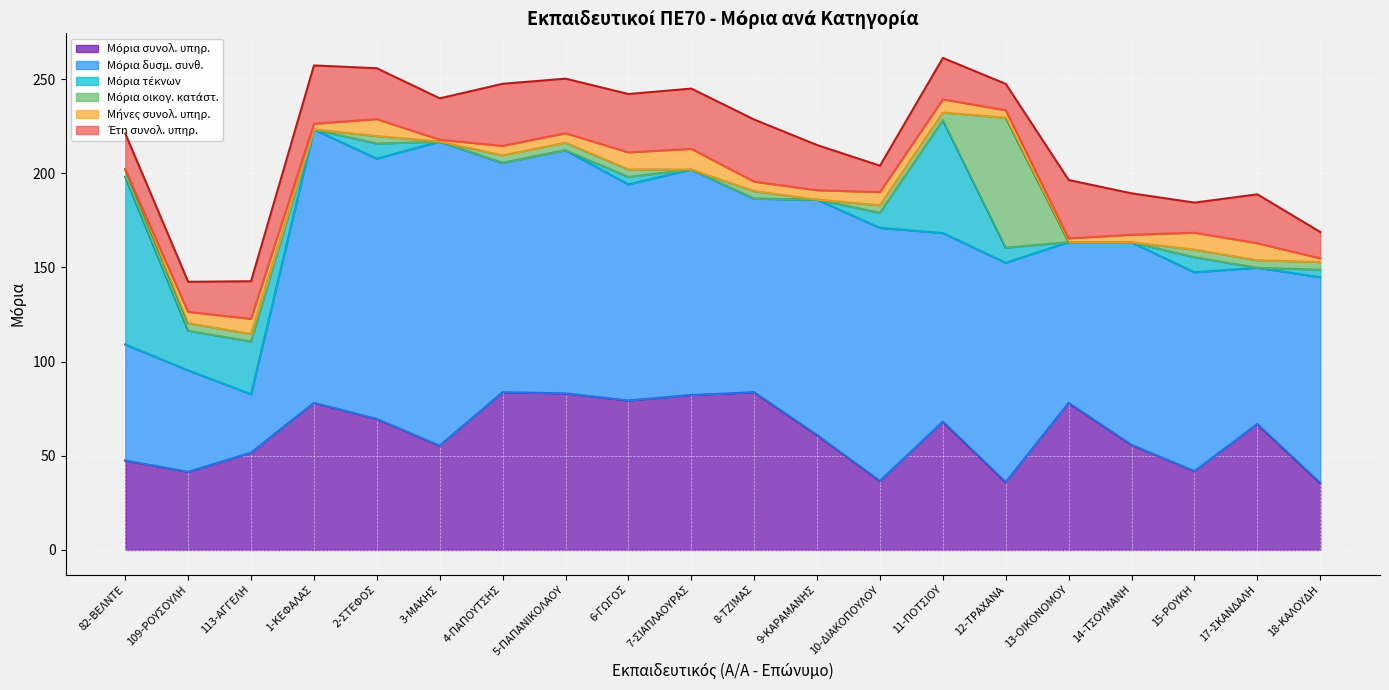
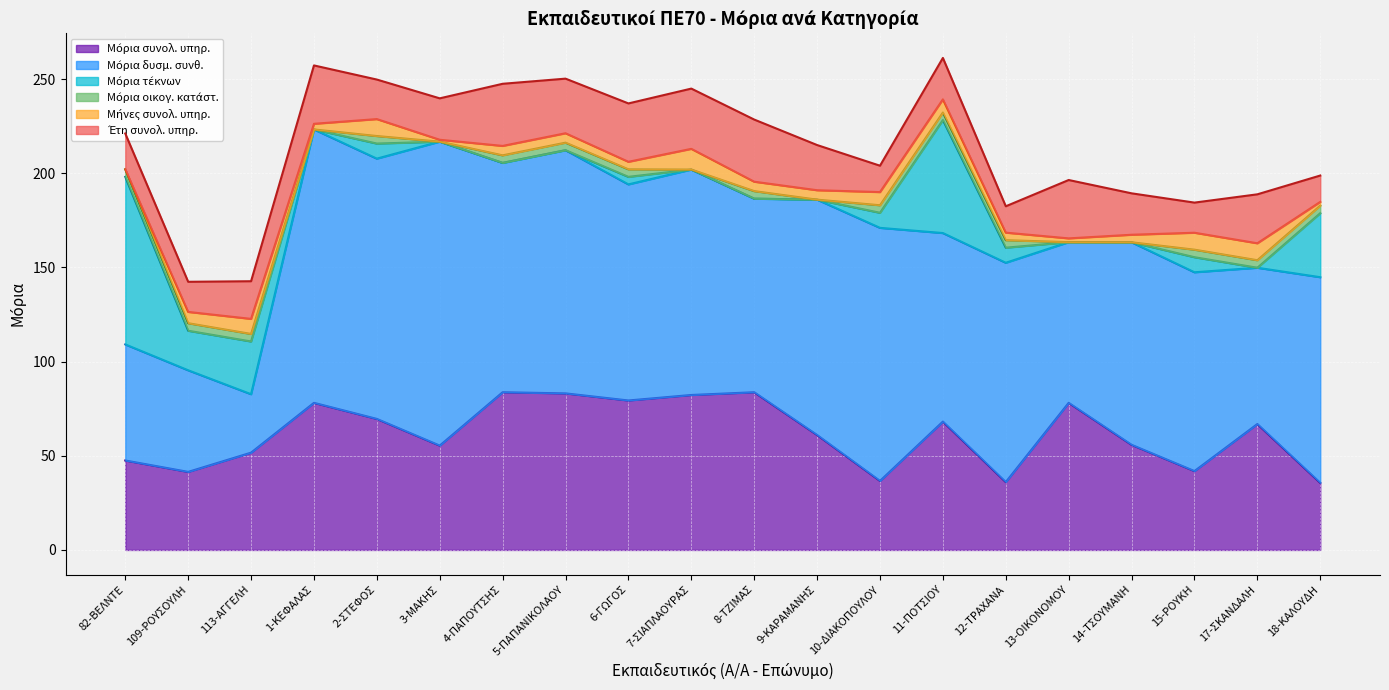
  {
    "Μόρια συνολ. υπηρ.": {
      "82-ΒΕΛΝΤΕ": 48,
      "109-ΡΟΥΣΟΥΛΗ": 41,
      "113-ΑΓΓΕΛΗ": 52,
      "1-ΚΕΦΑΛΑΣ": 78,
      "2-ΣΤΕΦΟΣ": 70,
      "3-ΜΑΚΗΣ": 55,
      "4-ΠΑΠΟΥΤΣΗΣ": 84,
      "5-ΠΑΠΑΝΙΚΟΛΑΟΥ": 83,
      "6-ΓΩΓΟΣ": 79,
      "7-ΣΙΑΠΛΑΟΥΡΑΣ": 82,
      "8-ΤΖΙΜΑΣ": 84,
      "9-ΚΑΡΑΜΑΝΗΣ": 61,
      "10-ΔΙΑΚΟΠΟΥΛΟΥ": 37,
      "11-ΠΟΤΣΙΟΥ": 68,
      "12-ΤΡΑΧΑΝΑ": 36,
      "13-ΟΙΚΟΝΟΜΟΥ": 78,
      "14-ΤΣΟΥΜΑΝΗ": 56,
      "15-ΡΟΥΚΗ": 42,
      "17-ΣΚΑΝΔΑΛΗ": 67,
      "18-ΚΑΛΟΥΔΗ": 36
    },
    "Μόρια δυσμ. συνθ.": {
      "82-ΒΕΛΝΤΕ": 62,
      "109-ΡΟΥΣΟΥΛΗ": 54,
      "113-ΑΓΓΕΛΗ": 31,
      "2-ΣΤΕΦΟΣ": 138,
      "6-ΓΩΓΟΣ": 115,
      "10-ΔΙΑΚΟΠΟΥΛΟΥ": 134,
      "11-ΠΟΤΣΙΟΥ": 100,
      "12-ΤΡΑΧΑΝΑ": 116,
      "15-ΡΟΥΚΗ": 106,
      "18-ΚΑΛΟΥΔΗ": 109
    },
    "Μόρια τέκνων": {
      "82-ΒΕΛΝΤΕ": 89,
      "109-ΡΟΥΣΟΥΛΗ": 21,
      "113-ΑΓΓΕΛΗ": 28,
      "2-ΣΤΕΦΟΣ": 8,
      "6-ΓΩΓΟΣ": 4,
      "10-ΔΙΑΚΟΠΟΥΛΟΥ": 8,
      "11-ΠΟΤΣΙΟΥ": 60,
      "12-ΤΡΑΧΑΝΑ": 8,
      "15-ΡΟΥΚΗ": 8,
-     "18-ΚΑΛΟΥΔΗ": 4
+     "18-ΚΑΛΟΥΔΗ": 34
    },
    "Μόρια οικογ. κατάστ.": {
      "109-ΡΟΥΣΟΥΛΗ": 4,
      "113-ΑΓΓΕΛΗ": 4,
      "2-ΣΤΕΦΟΣ": 4,
      "4-ΠΑΠΟΥΤΣΗΣ": 4,
      "5-ΠΑΠΑΝΙΚΟΛΑΟΥ": 4,
      "6-ΓΩΓΟΣ": 4,
      "8-ΤΖΙΜΑΣ": 4,
      "10-ΔΙΑΚΟΠΟΥΛΟΥ": 4,
      "11-ΠΟΤΣΙΟΥ": 4,
-     "12-ΤΡΑΧΑΝΑ": 69,
+     "12-ΤΡΑΧΑΝΑ": 4,
      "15-ΡΟΥΚΗ": 4,
      "17-ΣΚΑΝΔΑΛΗ": 4,
      "18-ΚΑΛΟΥΔΗ": 4
    },
    "Μήνες συνολ. υπηρ.": {
      "109-ΡΟΥΣΟΥΛΗ": 6,
      "113-ΑΓΓΕΛΗ": 8,
      "1-ΚΕΦΑΛΑΣ": 3,
      "2-ΣΤΕΦΟΣ": 9,
      "4-ΠΑΠΟΥΤΣΗΣ": 5,
      "5-ΠΑΠΑΝΙΚΟΛΑΟΥ": 5,
-     "6-ΓΩΓΟΣ": 9,
+     "6-ΓΩΓΟΣ": 4,
      "7-ΣΙΑΠΛΑΟΥΡΑΣ": 11,
      "8-ΤΖΙΜΑΣ": 5,
      "9-ΚΑΡΑΜΑΝΗΣ": 5,
      "10-ΔΙΑΚΟΠΟΥΛΟΥ": 7,
      "11-ΠΟΤΣΙΟΥ": 7,
      "12-ΤΡΑΧΑΝΑ": 4,
      "13-ΟΙΚΟΝΟΜΟΥ": 2,
      "14-ΤΣΟΥΜΑΝΗ": 4,
      "15-ΡΟΥΚΗ": 9,
      "17-ΣΚΑΝΔΑΛΗ": 9,
      "18-ΚΑΛΟΥΔΗ": 2
    },
    "Έτη συνολ. υπηρ.": {
      "109-ΡΟΥΣΟΥΛΗ": 16,
      "113-ΑΓΓΕΛΗ": 20,
      "1-ΚΕΦΑΛΑΣ": 31,
-     "2-ΣΤΕΦΟΣ": 27,
+     "2-ΣΤΕΦΟΣ": 21,
      "3-ΜΑΚΗΣ": 22,
      "4-ΠΑΠΟΥΤΣΗΣ": 33,
      "5-ΠΑΠΑΝΙΚΟΛΑΟΥ": 29,
      "6-ΓΩΓΟΣ": 31,
      "7-ΣΙΑΠΛΑΟΥΡΑΣ": 32,
      "8-ΤΖΙΜΑΣ": 33,
      "9-ΚΑΡΑΜΑΝΗΣ": 24,
      "10-ΔΙΑΚΟΠΟΥΛΟΥ": 14,
      "11-ΠΟΤΣΙΟΥ": 22,
      "12-ΤΡΑΧΑΝΑ": 14,
      "13-ΟΙΚΟΝΟΜΟΥ": 31,
      "14-ΤΣΟΥΜΑΝΗ": 22,
      "15-ΡΟΥΚΗ": 16,
      "17-ΣΚΑΝΔΑΛΗ": 26,
      "18-ΚΑΛΟΥΔΗ": 14
    }
  }
